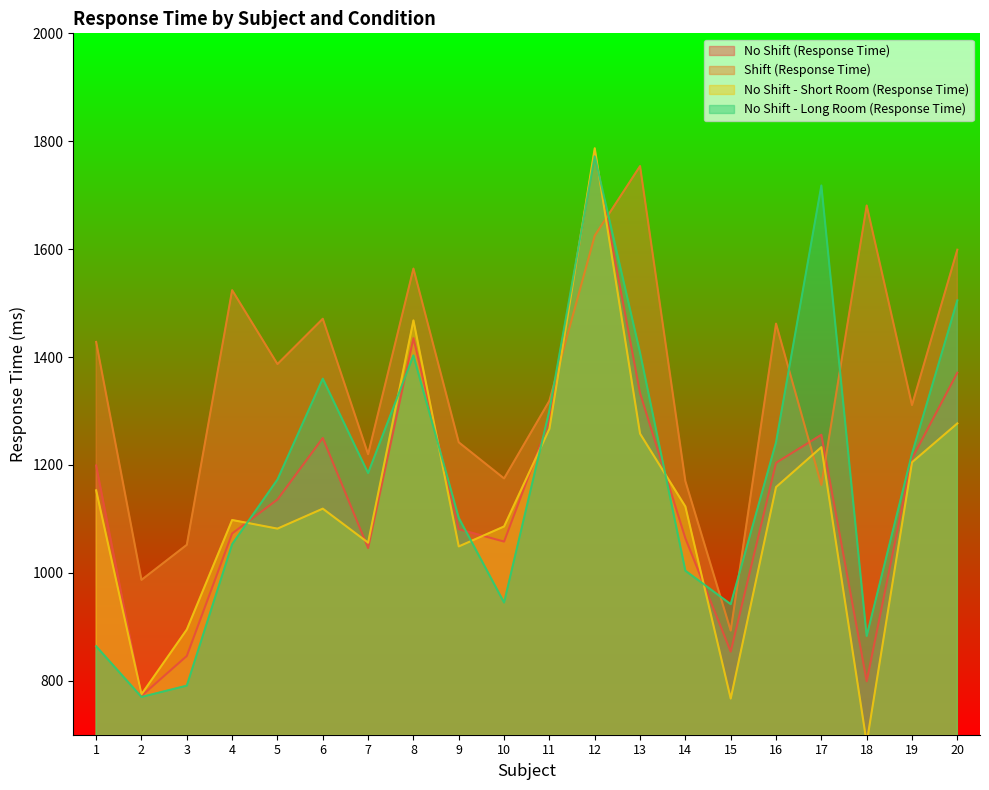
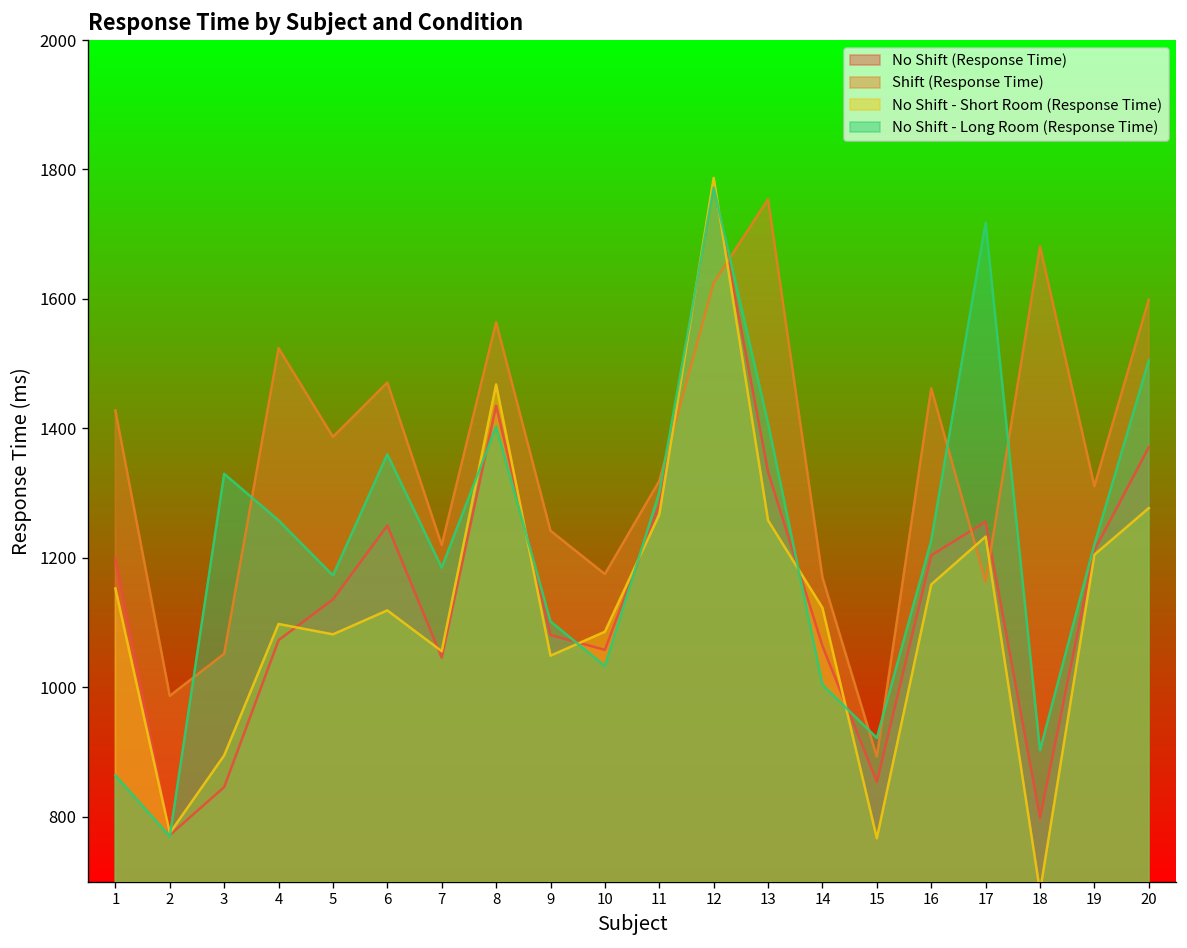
  {
    "No Shift - Long Room (Response Time)": {
      "1": 860,
-     "3": 790,
-     "4": 1050,
+     "3": 1330,
+     "4": 1260,
      "5": 1170,
      "6": 1360,
      "7": 1190,
      "8": 1400,
      "9": 1100,
-     "10": 950,
+     "10": 1030,
      "11": 1300,
      "12": 1770,
      "13": 1410,
      "14": 1000,
-     "15": 940,
-     "16": 1240,
+     "15": 920,
+     "16": 1230,
      "17": 1720,
-     "18": 880,
+     "18": 900,
      "19": 1220,
      "20": 1510
    }
  }
